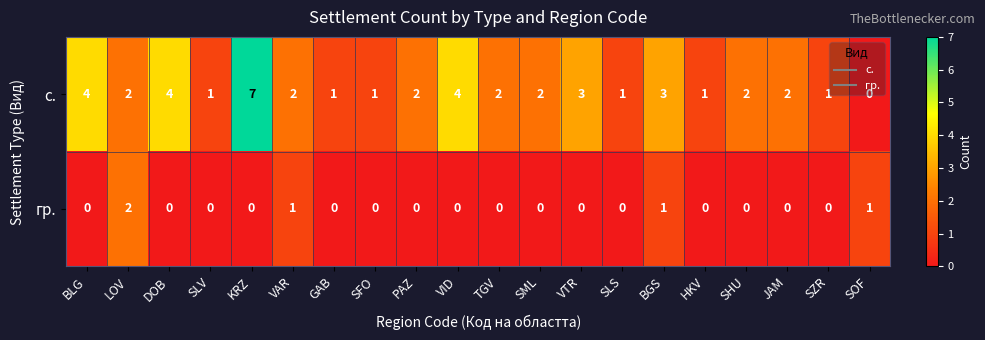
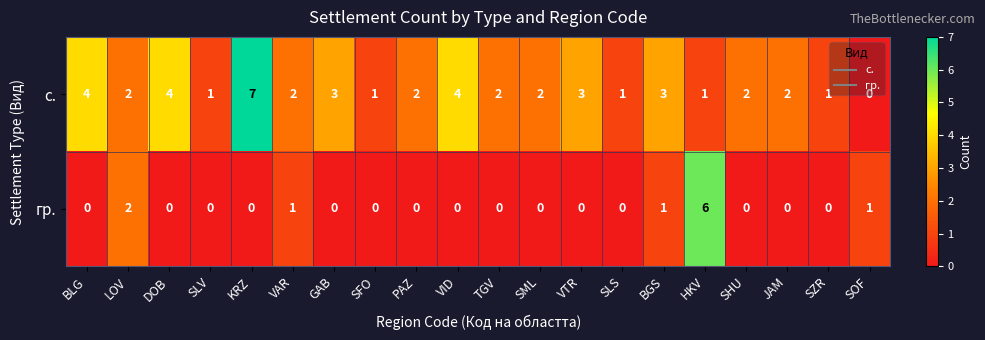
  {
    "с.": {
      "BLG": 4,
      "LOV": 2,
      "DOB": 4,
      "SLV": 1,
      "KRZ": 7,
      "VAR": 2,
-     "GAB": 1,
+     "GAB": 3,
      "SFO": 1,
      "PAZ": 2,
      "VID": 4,
      "TGV": 2,
      "SML": 2,
      "VTR": 3,
      "SLS": 1,
      "BGS": 3,
      "HKV": 1,
      "SHU": 2,
      "JAM": 2
    },
    "гр.": {
      "BLG": 0,
      "LOV": 2,
      "DOB": 0,
      "SLV": 0,
      "KRZ": 0,
      "VAR": 1,
      "GAB": 0,
      "SFO": 0,
      "PAZ": 0,
      "VID": 0,
      "TGV": 0,
      "SML": 0,
      "VTR": 0,
      "SLS": 0,
      "BGS": 1,
-     "HKV": 0,
+     "HKV": 6,
      "SHU": 0,
      "JAM": 0,
      "SZR": 0,
      "SOF": 1
    }
  }
